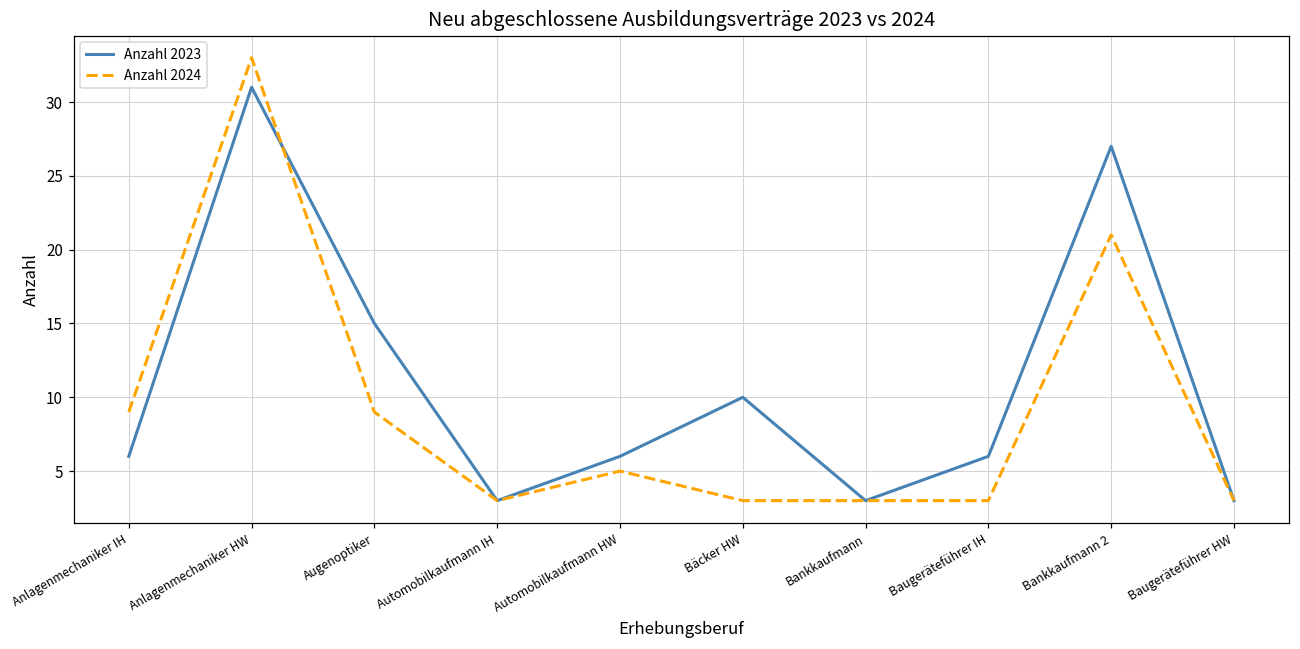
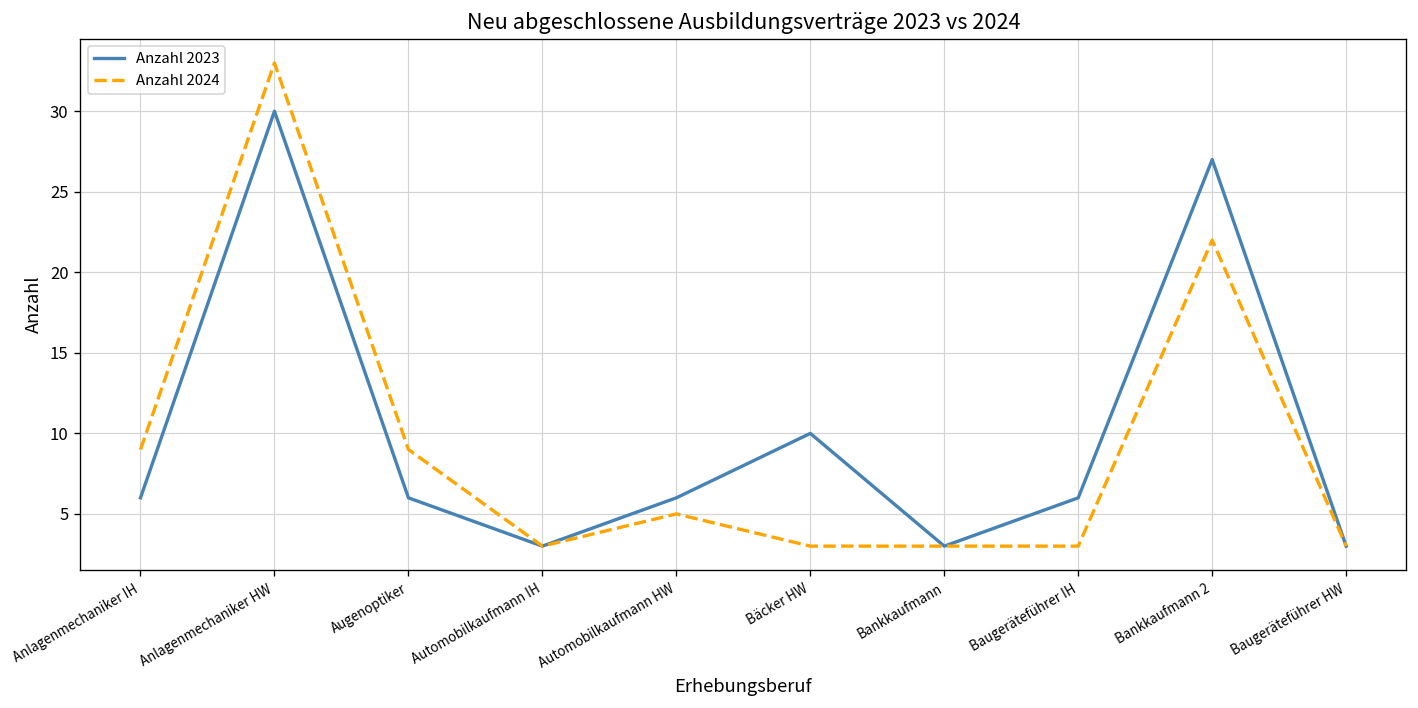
  {
    "Anzahl 2023": {
      "Anlagenmechaniker IH": 6,
-     "Anlagenmechaniker HW": 31,
-     "Augenoptiker": 15,
+     "Anlagenmechaniker HW": 30,
+     "Augenoptiker": 6,
      "Automobilkaufmann HW": 6,
      "Bäcker HW": 10,
      "Baugeräteführer IH": 6,
      "Bankkaufmann 2": 27
    },
    "Anzahl 2024": {
      "Anlagenmechaniker IH": 9,
      "Anlagenmechaniker HW": 33,
      "Augenoptiker": 9,
      "Automobilkaufmann HW": 5,
      "Bäcker HW": 3,
      "Baugeräteführer IH": 3,
-     "Bankkaufmann 2": 21
+     "Bankkaufmann 2": 22
    }
  }
